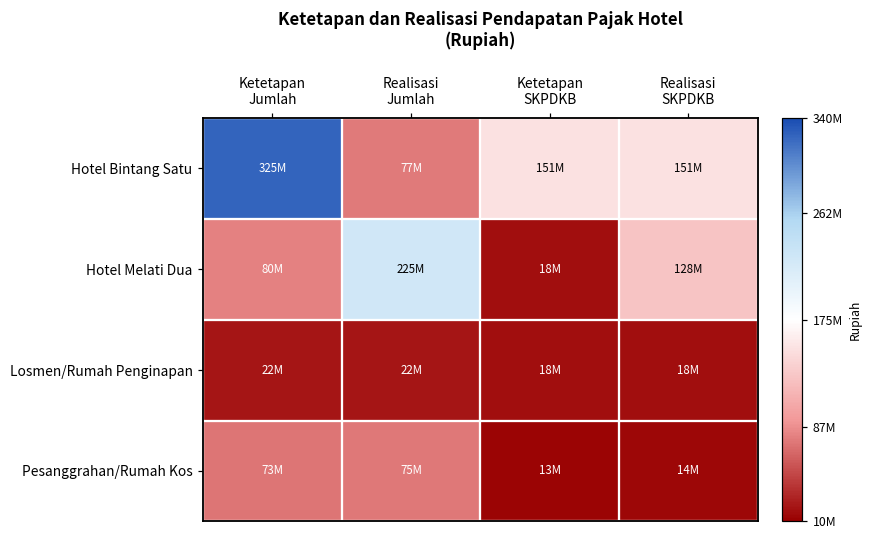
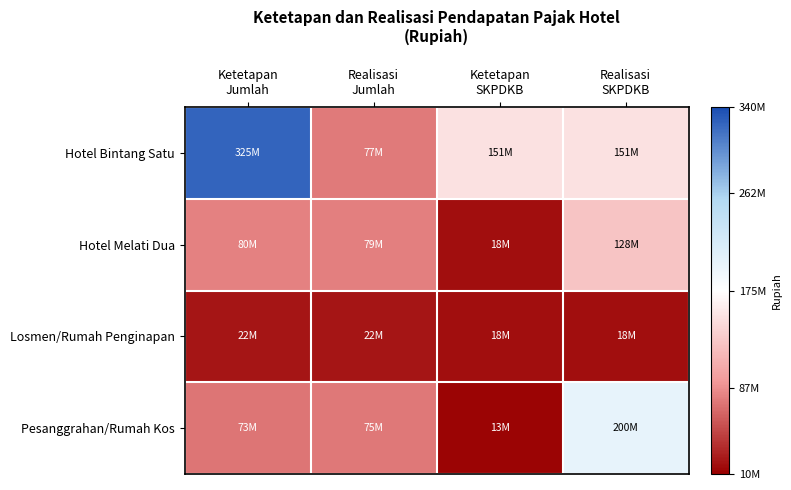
  {
    "Hotel Bintang Satu": {
      "Ketetapan Jumlah": "325M",
      "Realisasi Jumlah": "77M",
      "Ketetapan SKPDKB": "151M",
      "Realisasi SKPDKB": "151M"
    },
    "Hotel Melati Dua": {
      "Ketetapan Jumlah": "80M",
-     "Realisasi Jumlah": "225M",
+     "Realisasi Jumlah": "79M",
      "Ketetapan SKPDKB": "18M",
      "Realisasi SKPDKB": "128M"
    },
    "Losmen/Rumah Penginapan": {
      "Ketetapan Jumlah": "22M",
      "Realisasi Jumlah": "22M",
      "Ketetapan SKPDKB": "18M",
      "Realisasi SKPDKB": "18M"
    },
    "Pesanggrahan/Rumah Kos": {
      "Ketetapan Jumlah": "73M",
      "Realisasi Jumlah": "75M",
      "Ketetapan SKPDKB": "13M",
-     "Realisasi SKPDKB": "14M"
+     "Realisasi SKPDKB": "200M"
    }
  }
